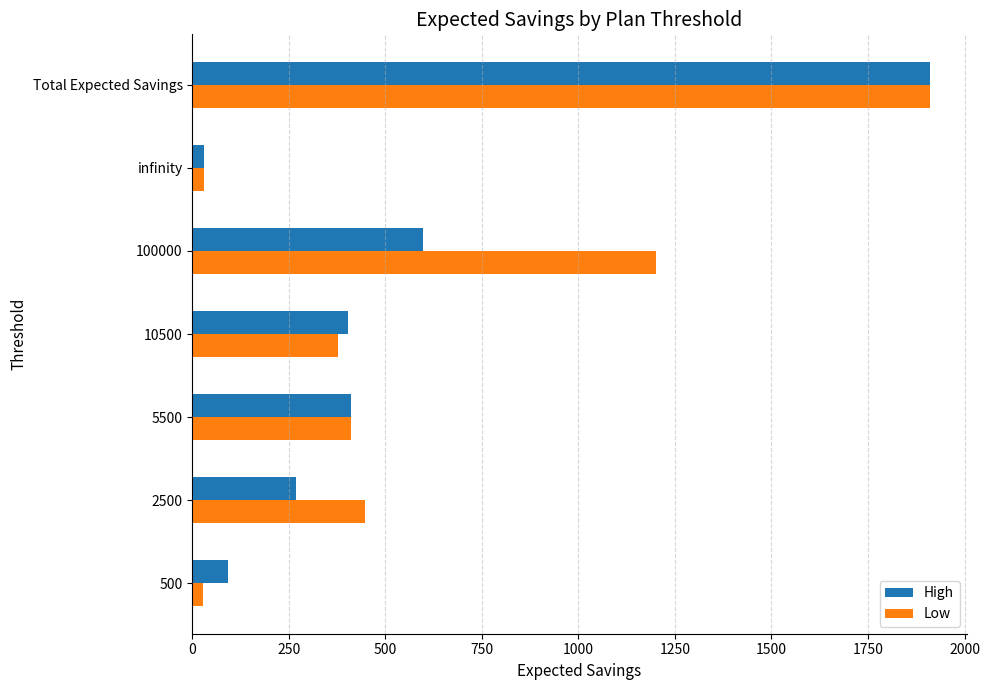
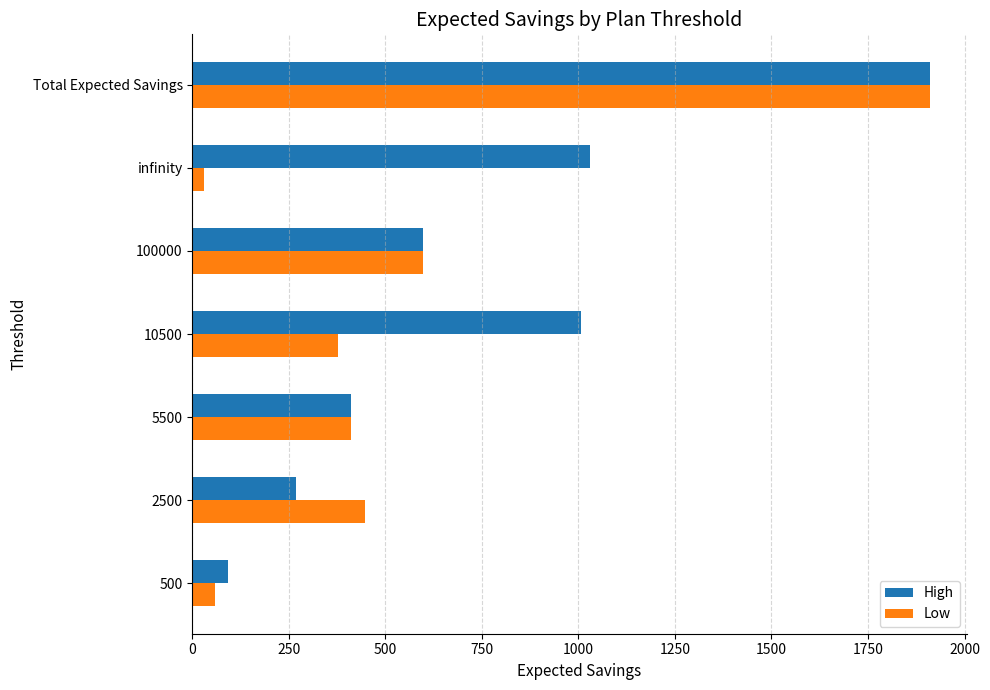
  {
    "High": {
      "Total Expected Savings": 1910,
-     "infinity": 30,
+     "infinity": 1030,
      "100000": 600,
-     "10500": 400,
+     "10500": 1010,
      "5500": 410,
      "2500": 270,
      "500": 90
    },
    "Low": {
      "Total Expected Savings": 1910,
      "infinity": 30,
-     "100000": 1200,
+     "100000": 600,
      "10500": 380,
      "5500": 410,
      "2500": 450,
-     "500": 30
+     "500": 60
    }
  }
